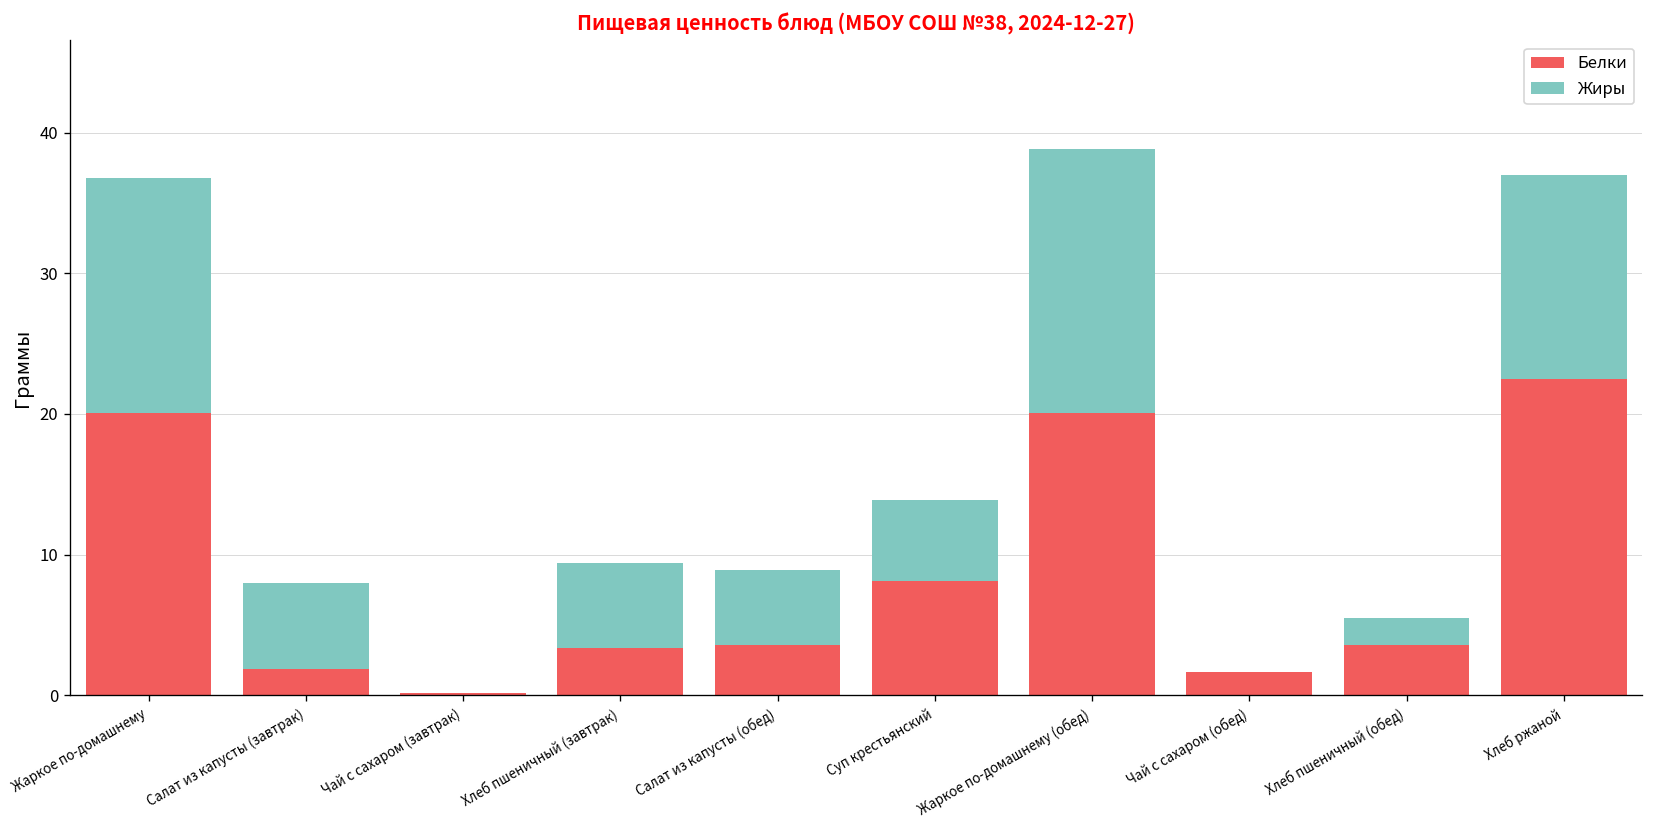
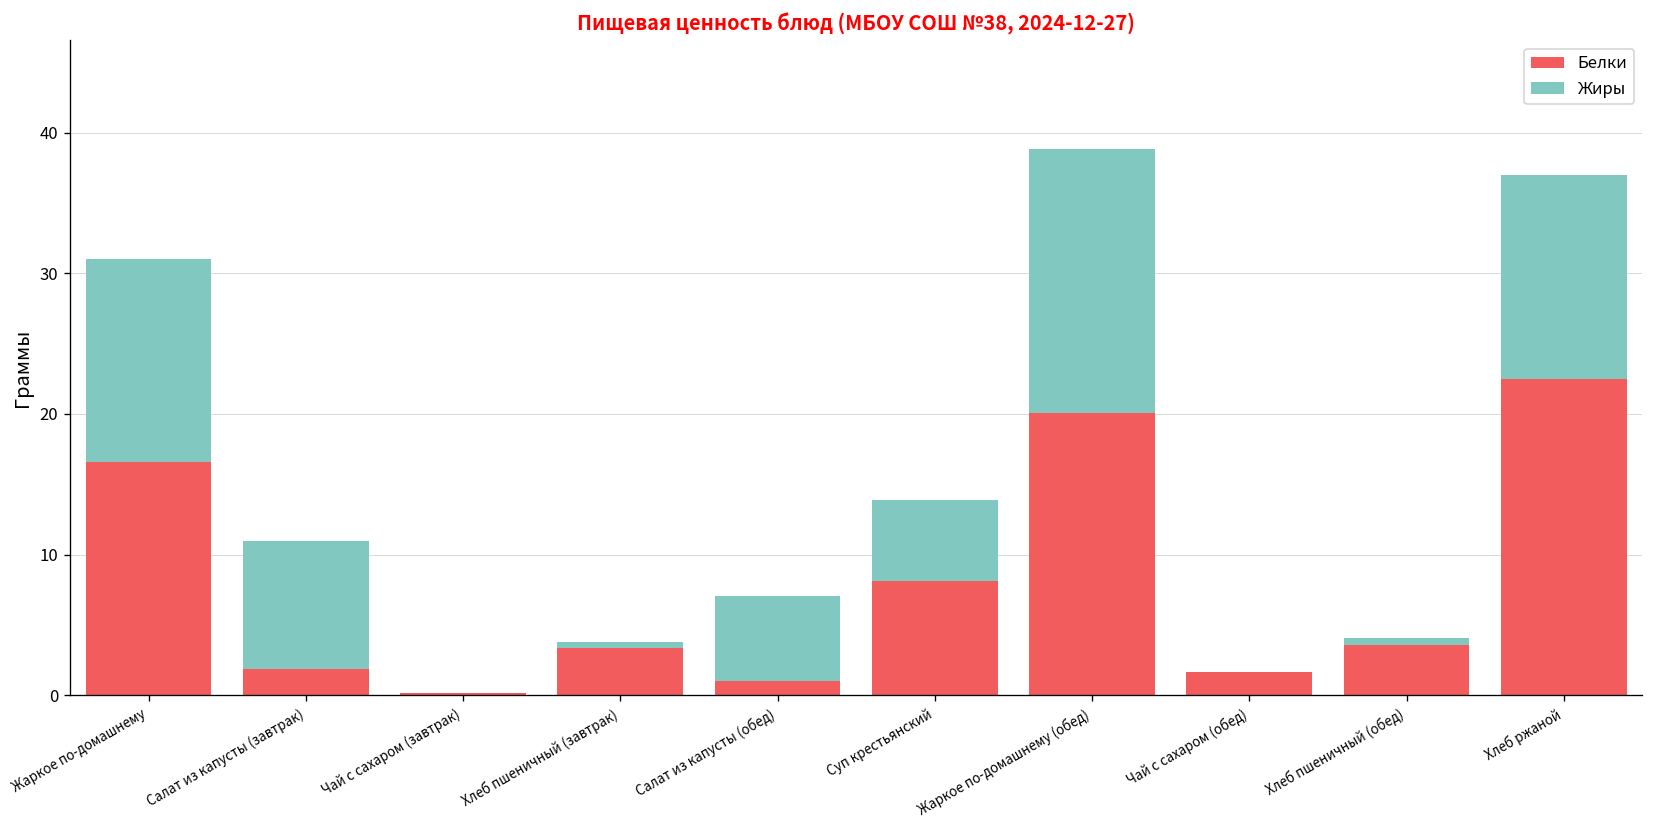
  {
    "Белки": {
-     "Жаркое по-домашнему": 20.1,
+     "Жаркое по-домашнему": 16.6,
      "Салат из капусты (завтрак)": 1.9,
      "Хлеб пшеничный (завтрак)": 3.4,
-     "Салат из капусты (обед)": 3.6,
+     "Салат из капусты (обед)": 1.0,
      "Суп крестьянский": 8.1,
      "Жаркое по-домашнему (обед)": 20.1,
      "Чай с сахаром (обед)": 1.7,
      "Хлеб пшеничный (обед)": 3.6,
      "Хлеб ржаной": 22.5
    },
    "Жиры": {
-     "Жаркое по-домашнему": 16.7,
-     "Салат из капусты (завтрак)": 6.1,
+     "Жаркое по-домашнему": 14.4,
+     "Салат из капусты (завтрак)": 9.1,
      "Чай с сахаром (завтрак)": 0.0,
-     "Хлеб пшеничный (завтрак)": 6.0,
-     "Салат из капусты (обед)": 5.3,
+     "Хлеб пшеничный (завтрак)": 0.4,
+     "Салат из капусты (обед)": 6.1,
      "Суп крестьянский": 5.8,
      "Жаркое по-домашнему (обед)": 18.7,
      "Чай с сахаром (обед)": 0.0,
-     "Хлеб пшеничный (обед)": 1.9,
+     "Хлеб пшеничный (обед)": 0.5,
      "Хлеб ржаной": 14.5
    }
  }
